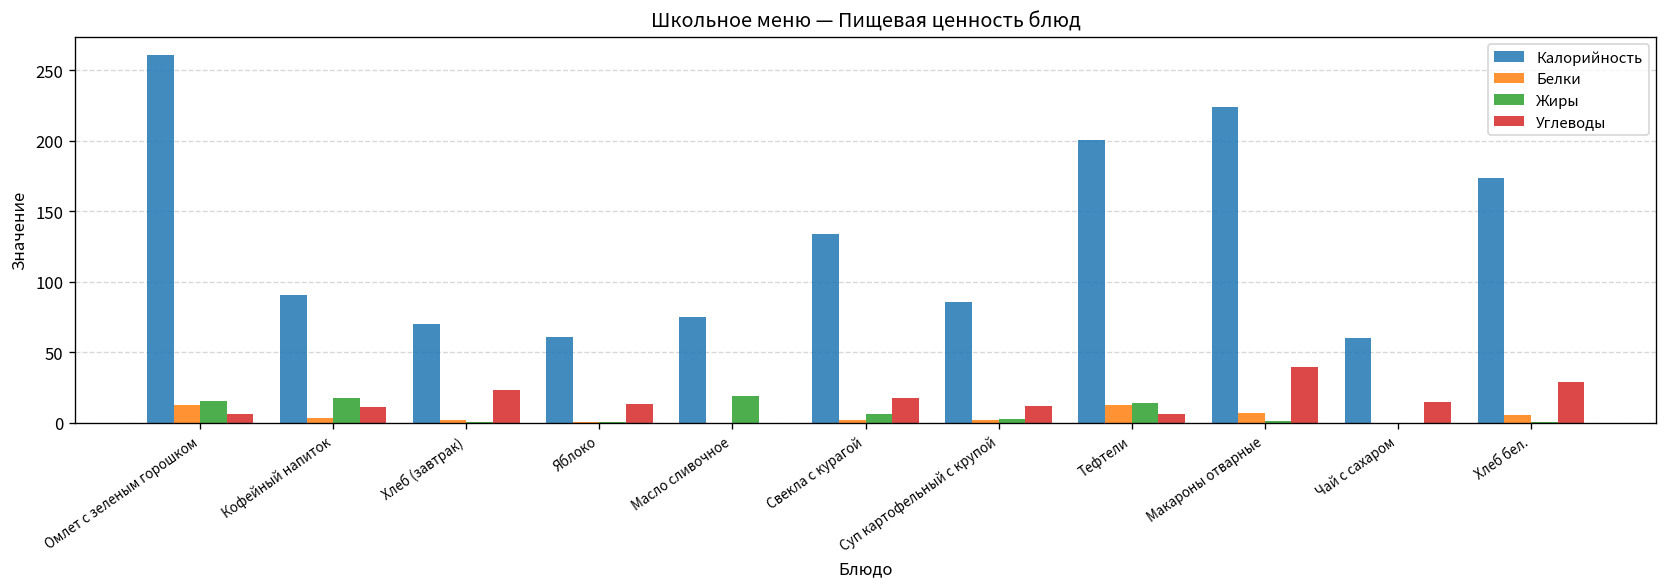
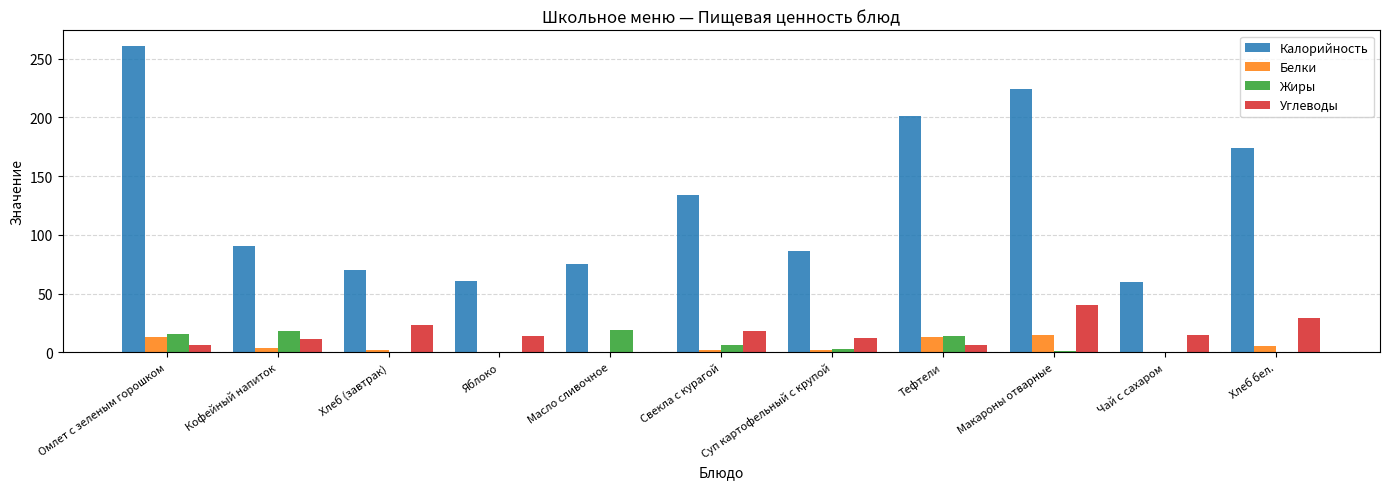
  {
    "Калорийность": {
      "Омлет с зеленым горошком": 261,
      "Кофейный напиток": 91,
      "Хлеб (завтрак)": 70,
      "Яблоко": 61,
      "Масло сливочное": 75,
      "Свекла с курагой": 134,
      "Суп картофельный с крупой": 86,
      "Тефтели": 201,
      "Макароны отварные": 224,
      "Чай с сахаром": 60,
      "Хлеб бел.": 174
    },
    "Белки": {
      "Омлет с зеленым горошком": 13,
      "Кофейный напиток": 4,
      "Тефтели": 13,
-     "Макароны отварные": 7,
+     "Макароны отварные": 15,
      "Чай с сахаром": 0,
      "Хлеб бел.": 5
    },
    "Жиры": {
      "Омлет с зеленым горошком": 15,
      "Кофейный напиток": 18,
      "Масло сливочное": 19,
      "Свекла с курагой": 6,
      "Суп картофельный с крупой": 3,
      "Тефтели": 14
    },
    "Углеводы": {
      "Омлет с зеленым горошком": 7,
      "Кофейный напиток": 11,
      "Хлеб (завтрак)": 23,
      "Яблоко": 14,
      "Свекла с курагой": 18,
      "Суп картофельный с крупой": 12,
      "Тефтели": 6,
      "Макароны отварные": 40,
      "Чай с сахаром": 15,
      "Хлеб бел.": 29
    }
  }
